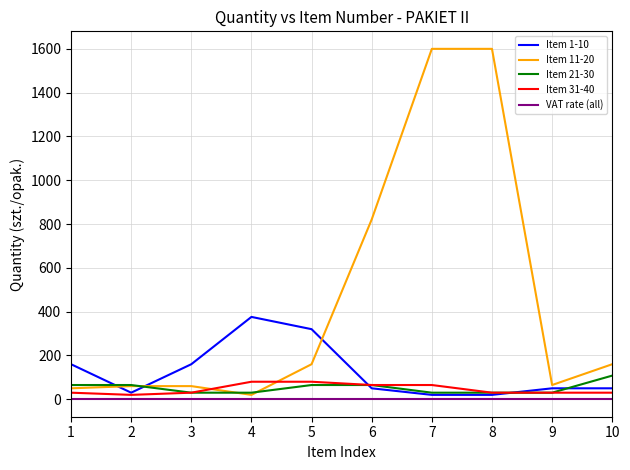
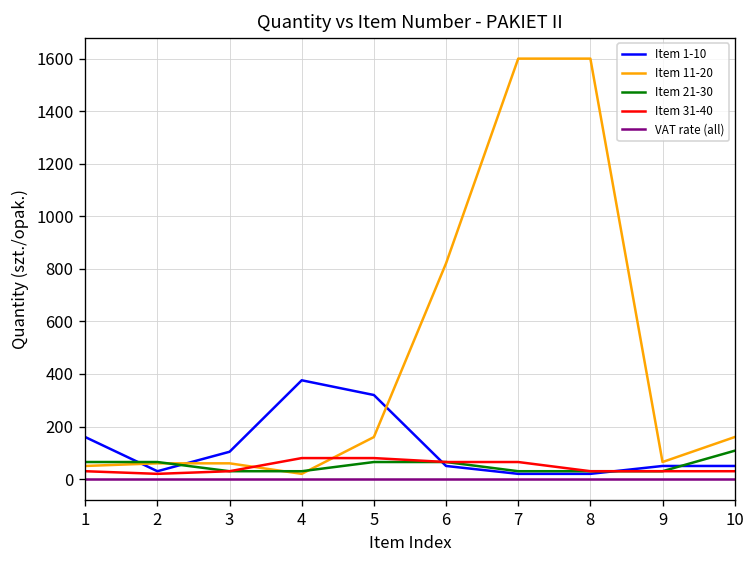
  {
    "Item 1-10": {
      "1": 160,
-     "3": 160,
+     "3": 100,
      "4": 380,
      "5": 320,
      "6": 50,
      "9": 50,
      "10": 50
    },
    "Item 11-20": {
      "1": 50,
      "3": 60,
      "5": 160,
      "6": 820,
      "7": 1600,
      "8": 1600,
      "9": 70,
      "10": 160
    },
    "Item 21-30": {
      "1": 70,
      "5": 70,
      "10": 110
    },
    "Item 31-40": {
      "1": 30,
      "4": 80,
      "5": 80,
      "7": 70,
      "10": 30
    },
    "VAT rate (all)": {
      "1": 0,
      "2": 0,
      "3": 0,
      "4": 0,
      "5": 0,
      "6": 0,
      "7": 0,
      "8": 0,
      "9": 0,
      "10": 0
    }
  }
